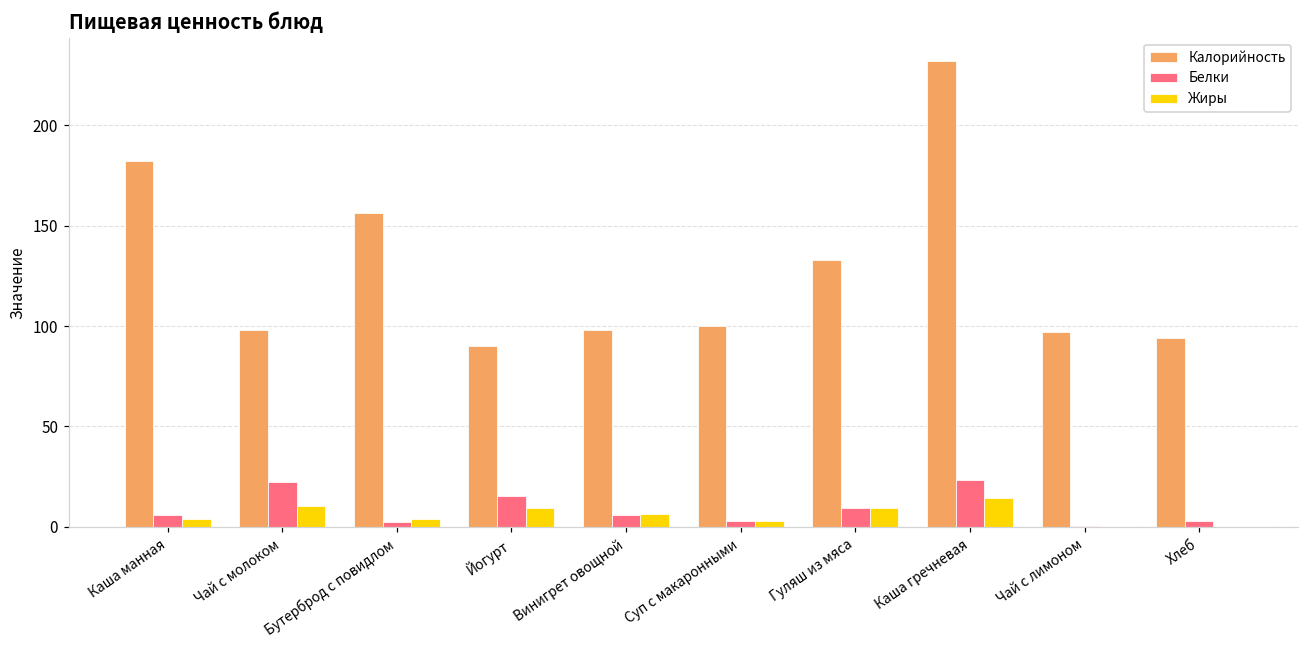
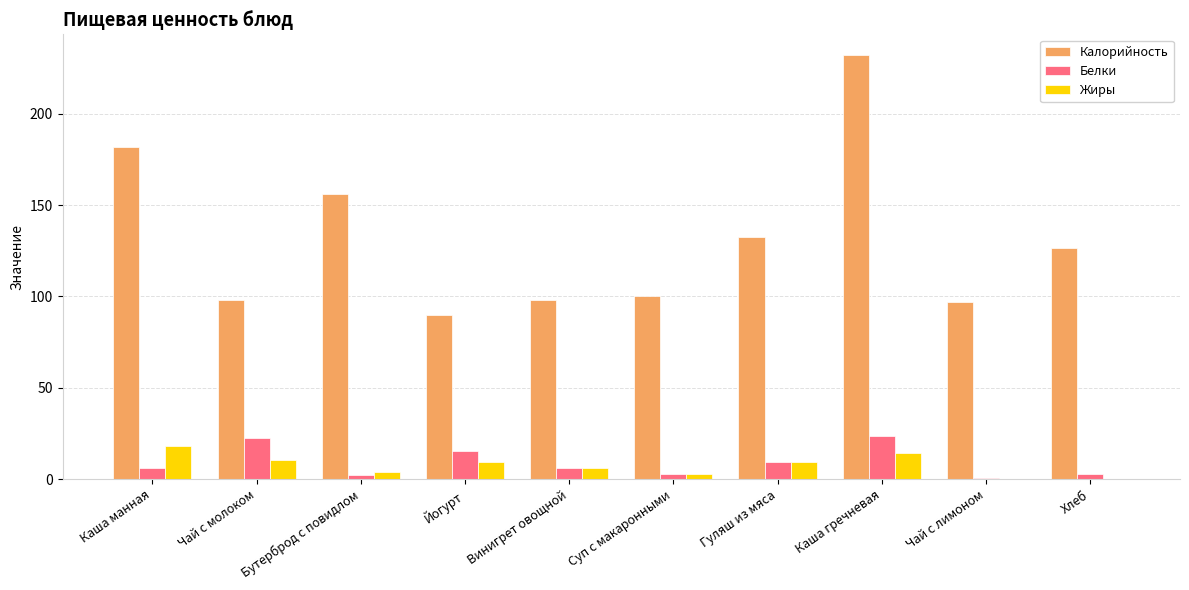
  {
    "Калорийность": {
      "Каша манная": 182,
      "Чай с молоком": 98,
      "Бутерброд с повидлом": 156,
      "Йогурт": 90,
      "Винигрет овощной": 98,
      "Суп с макаронными": 100,
      "Гуляш из мяса": 133,
      "Каша гречневая": 232,
      "Чай с лимоном": 97,
-     "Хлеб": 94
+     "Хлеб": 126
    },
    "Белки": {
      "Каша манная": 6,
      "Чай с молоком": 22,
      "Бутерброд с повидлом": 2,
      "Йогурт": 15,
      "Винигрет овощной": 6,
      "Суп с макаронными": 3,
      "Гуляш из мяса": 9,
      "Каша гречневая": 23,
      "Хлеб": 3
    },
    "Жиры": {
-     "Каша манная": 4,
+     "Каша манная": 18,
      "Чай с молоком": 10,
      "Бутерброд с повидлом": 4,
      "Йогурт": 10,
      "Винигрет овощной": 6,
      "Суп с макаронными": 3,
      "Гуляш из мяса": 9,
      "Каша гречневая": 14,
      "Чай с лимоном": 0,
      "Хлеб": 0
    }
  }
